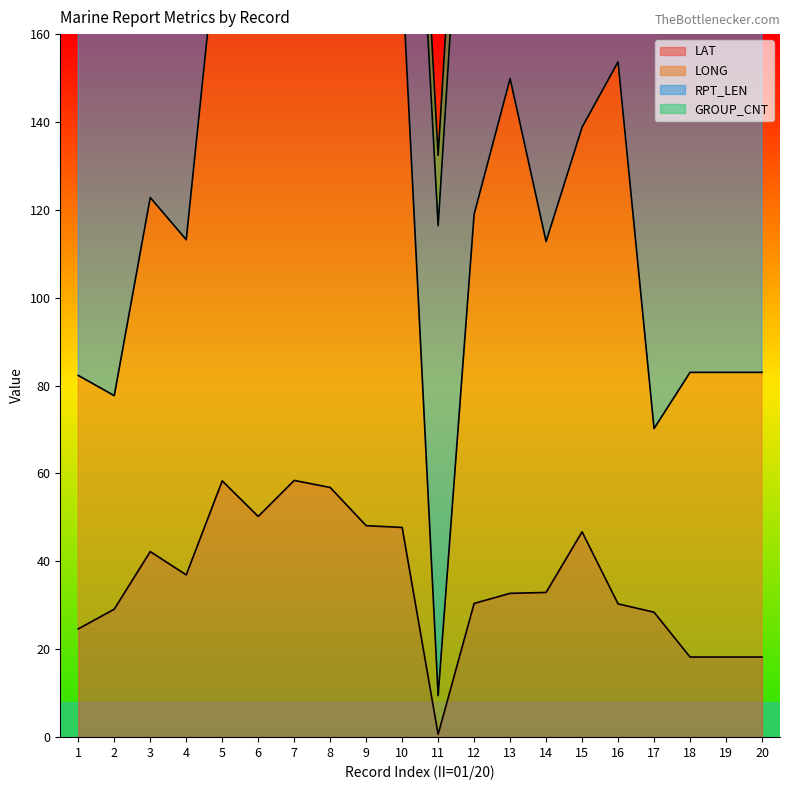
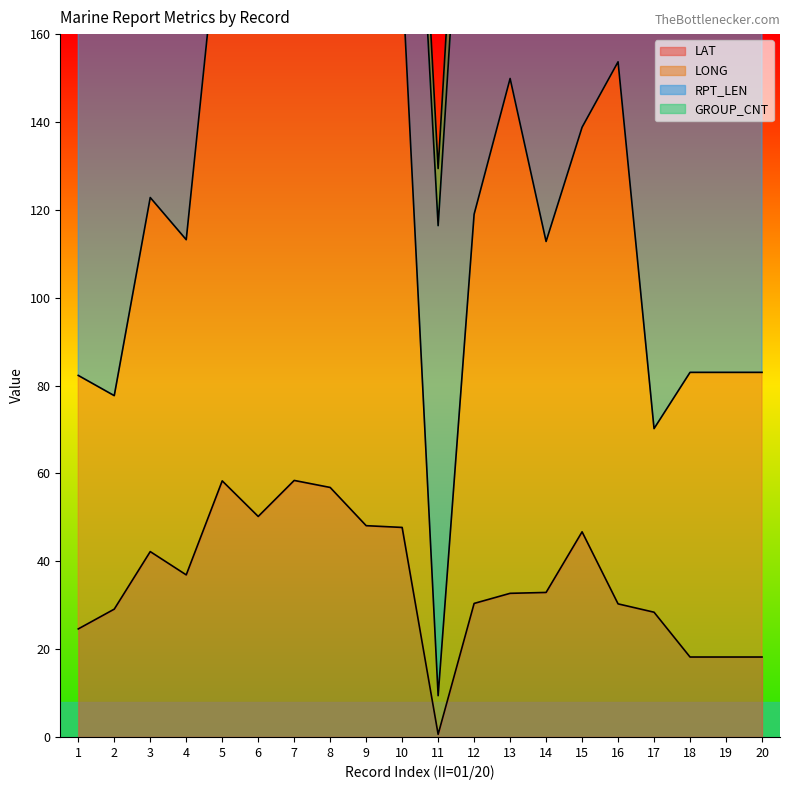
  {
    "RPT_LEN": {
      "11": 107
    },
    "GROUP_CNT": {
-     "11": 16
+     "11": 13
    }
  }
